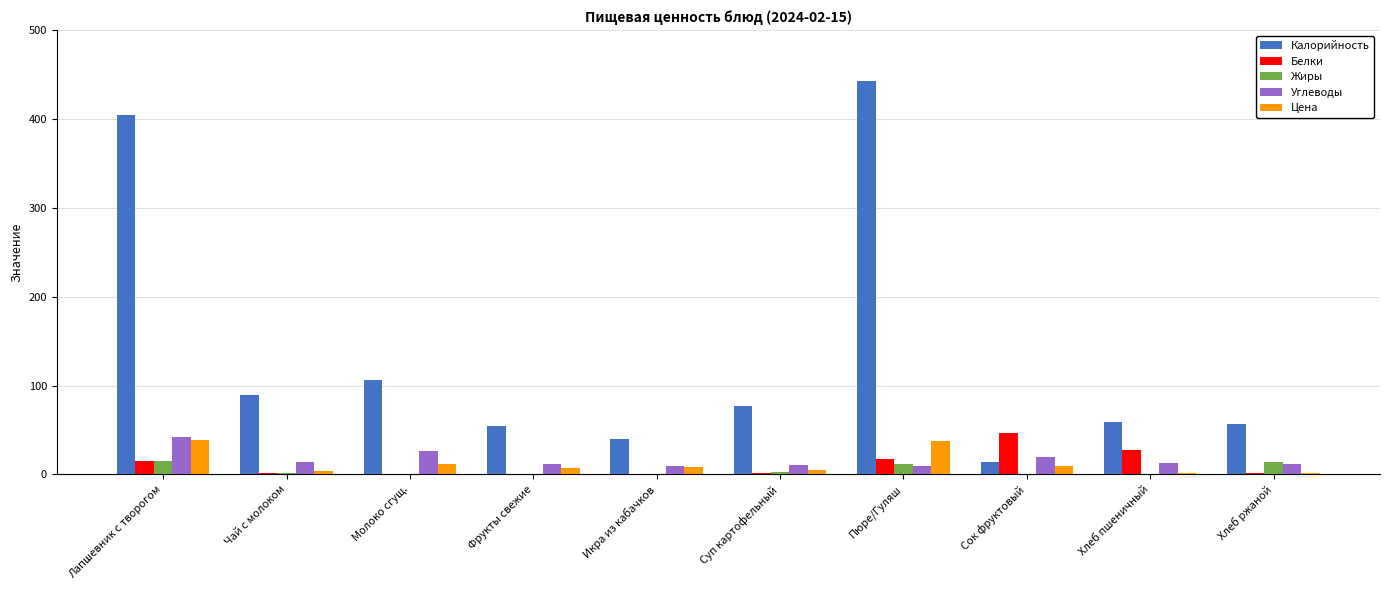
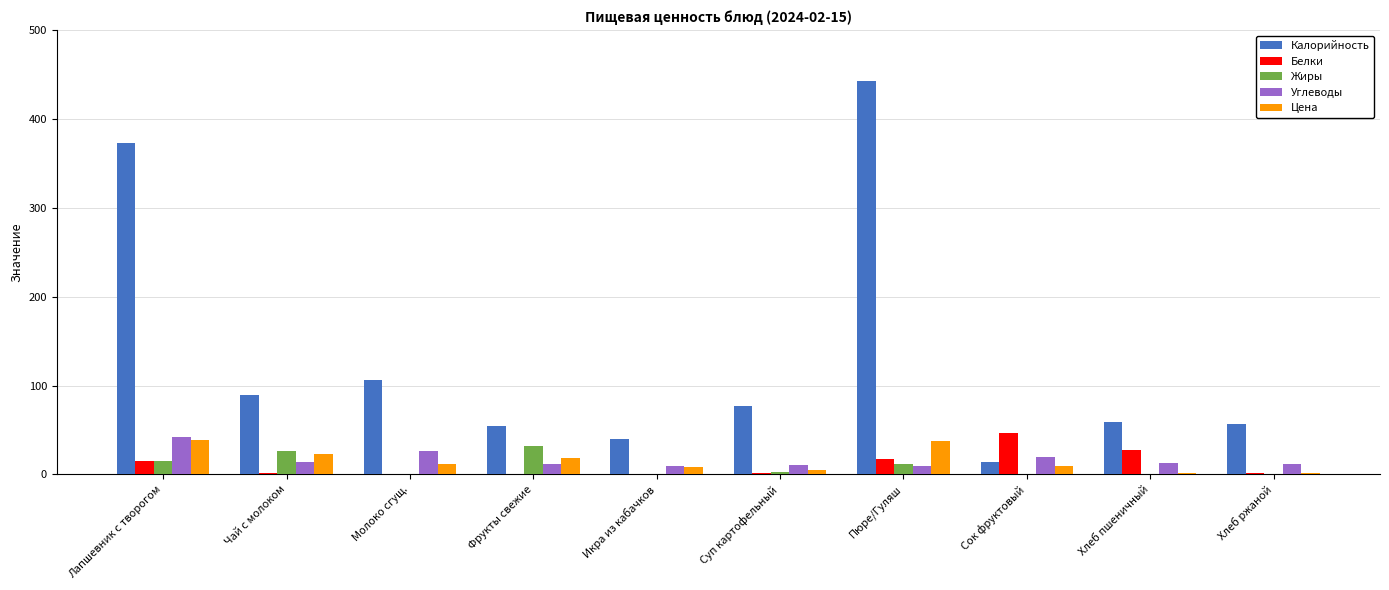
  {
    "Калорийность": {
-     "Лапшевник с творогом": 400,
+     "Лапшевник с творогом": 370,
      "Чай с молоком": 90,
      "Молоко сгущ.": 110,
      "Фрукты свежие": 60,
      "Икра из кабачков": 40,
      "Суп картофельный": 80,
      "Пюре/Гуляш": 440,
      "Сок фруктовый": 10,
      "Хлеб пшеничный": 60,
      "Хлеб ржаной": 60
    },
    "Белки": {
      "Лапшевник с творогом": 20,
      "Пюре/Гуляш": 20,
      "Сок фруктовый": 50,
      "Хлеб пшеничный": 30
    },
    "Жиры": {
      "Лапшевник с творогом": 10,
-     "Чай с молоком": 0,
+     "Чай с молоком": 30,
      "Молоко сгущ.": 0,
-     "Фрукты свежие": 0,
+     "Фрукты свежие": 30,
      "Суп картофельный": 0,
      "Пюре/Гуляш": 10,
      "Сок фруктовый": 0,
-     "Хлеб ржаной": 10
+     "Хлеб ржаной": 0
    },
    "Углеводы": {
      "Лапшевник с творогом": 40,
      "Чай с молоком": 10,
      "Молоко сгущ.": 30,
      "Фрукты свежие": 10,
      "Икра из кабачков": 10,
      "Суп картофельный": 10,
      "Пюре/Гуляш": 10,
      "Сок фруктовый": 20,
      "Хлеб пшеничный": 10,
      "Хлеб ржаной": 10
    },
    "Цена": {
      "Лапшевник с творогом": 40,
-     "Чай с молоком": 0,
+     "Чай с молоком": 20,
      "Молоко сгущ.": 10,
-     "Фрукты свежие": 10,
+     "Фрукты свежие": 20,
      "Икра из кабачков": 10,
      "Суп картофельный": 10,
      "Пюре/Гуляш": 40,
      "Сок фруктовый": 10
    }
  }
